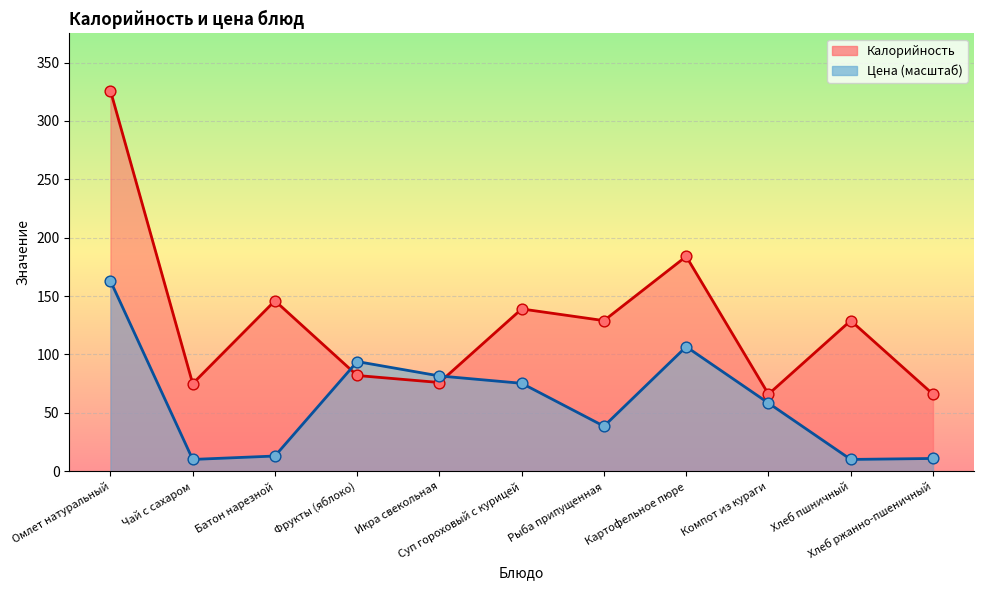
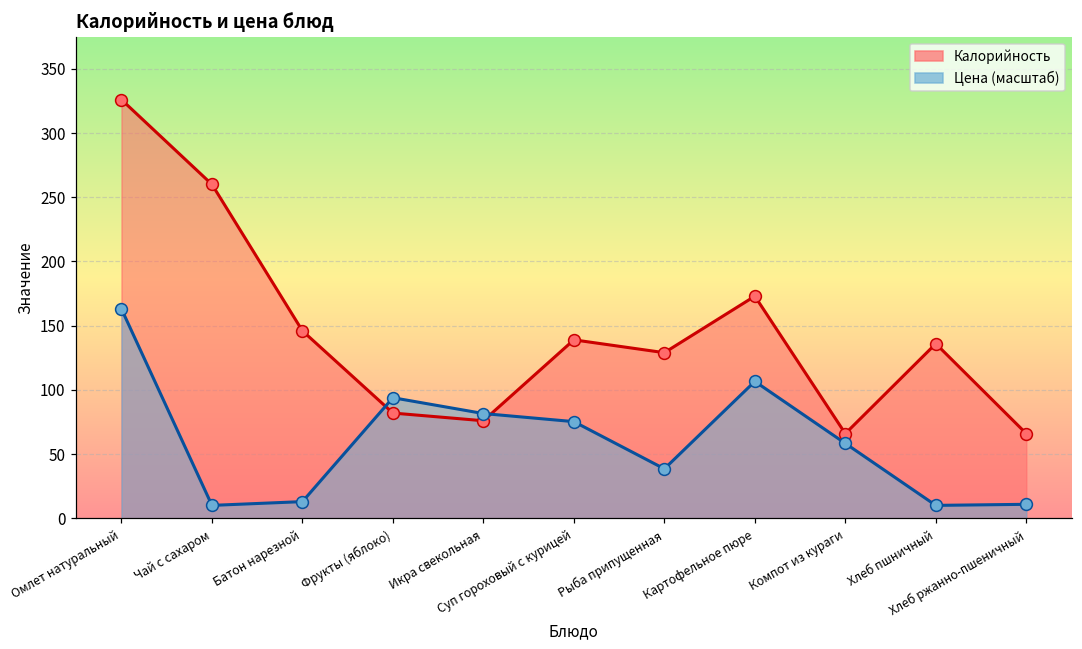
  {
    "Калорийность": {
      "Омлет натуральный": 326,
-     "Чай с сахаром": 75,
+     "Чай с сахаром": 260,
      "Батон нарезной": 146,
      "Фрукты (яблоко)": 82,
      "Икра свекольная": 76,
      "Суп гороховый с курицей": 139,
      "Рыба припущенная": 129,
-     "Картофельное пюре": 184,
+     "Картофельное пюре": 173,
      "Компот из кураги": 66,
-     "Хлеб пшничный": 129,
+     "Хлеб пшничный": 136,
      "Хлеб ржанно-пшеничный": 66
    },
    "Цена (масштаб)": {
      "Омлет натуральный": 163,
      "Чай с сахаром": 10,
      "Батон нарезной": 13,
      "Фрукты (яблоко)": 94,
      "Икра свекольная": 82,
      "Суп гороховый с курицей": 75,
      "Рыба припущенная": 39,
      "Картофельное пюре": 107,
      "Компот из кураги": 58,
      "Хлеб пшничный": 10,
      "Хлеб ржанно-пшеничный": 11
    }
  }
